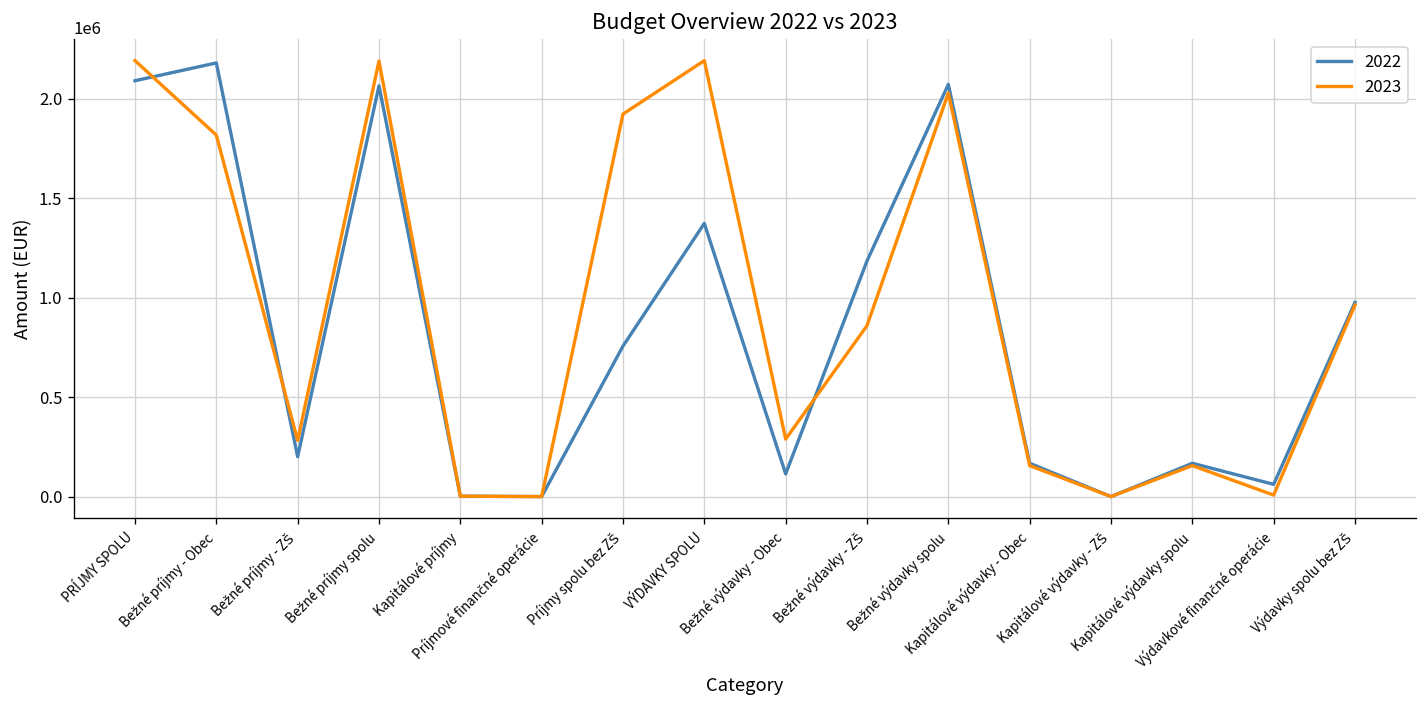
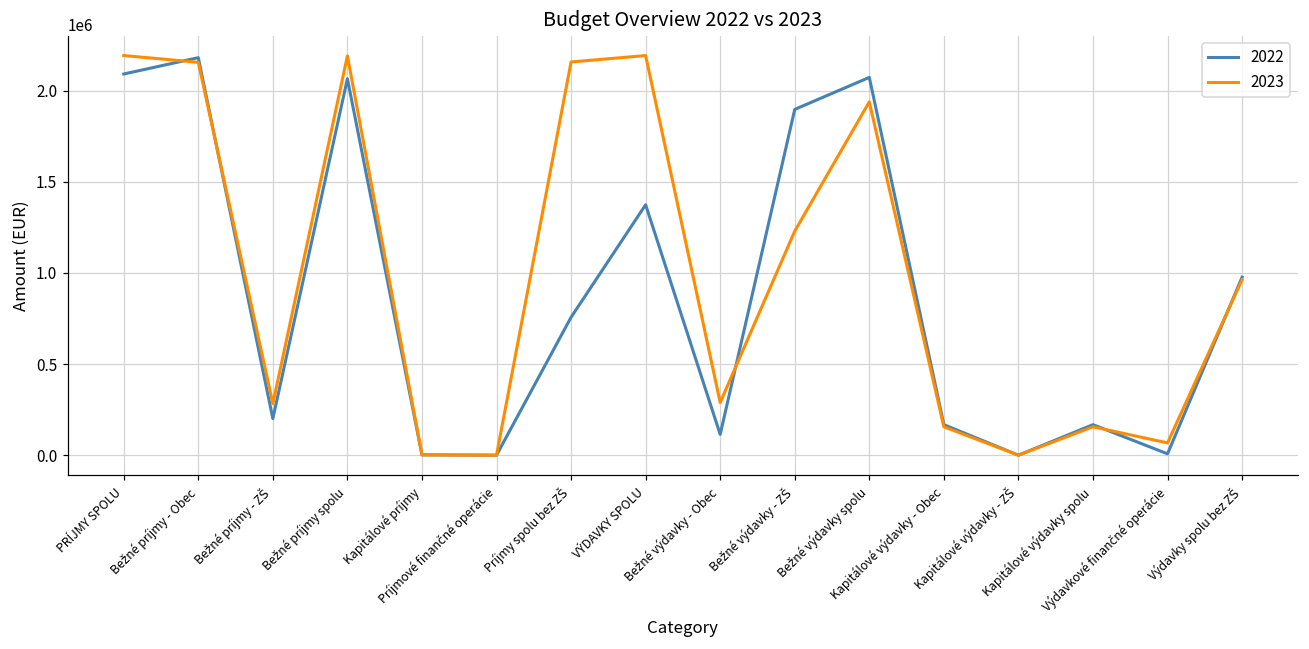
  {
    "2022": {
      "PRÍJMY SPOLU": 2090000,
      "Bežné príjmy - Obec": 2180000,
      "Bežné príjmy - ZŠ": 200000,
      "Bežné príjmy spolu": 2070000,
      "Príjmy spolu bez ZŠ": 760000,
      "VÝDAVKY SPOLU": 1370000,
      "Bežné výdavky - Obec": 110000,
-     "Bežné výdavky - ZŠ": 1190000,
+     "Bežné výdavky - ZŠ": 1900000,
      "Bežné výdavky spolu": 2070000,
-     "Výdavkové finančné operácie": 60000
+     "Výdavkové finančné operácie": 10000
    },
    "2023": {
      "PRÍJMY SPOLU": 2190000,
-     "Bežné príjmy - Obec": 1820000,
+     "Bežné príjmy - Obec": 2160000,
      "Bežné príjmy - ZŠ": 280000,
      "Bežné príjmy spolu": 2190000,
-     "Príjmy spolu bez ZŠ": 1920000,
+     "Príjmy spolu bez ZŠ": 2160000,
      "VÝDAVKY SPOLU": 2190000,
      "Bežné výdavky - Obec": 290000,
-     "Bežné výdavky - ZŠ": 860000,
-     "Bežné výdavky spolu": 2030000,
-     "Výdavkové finančné operácie": 10000
+     "Bežné výdavky - ZŠ": 1230000,
+     "Bežné výdavky spolu": 1940000,
+     "Výdavkové finančné operácie": 70000
    }
  }
